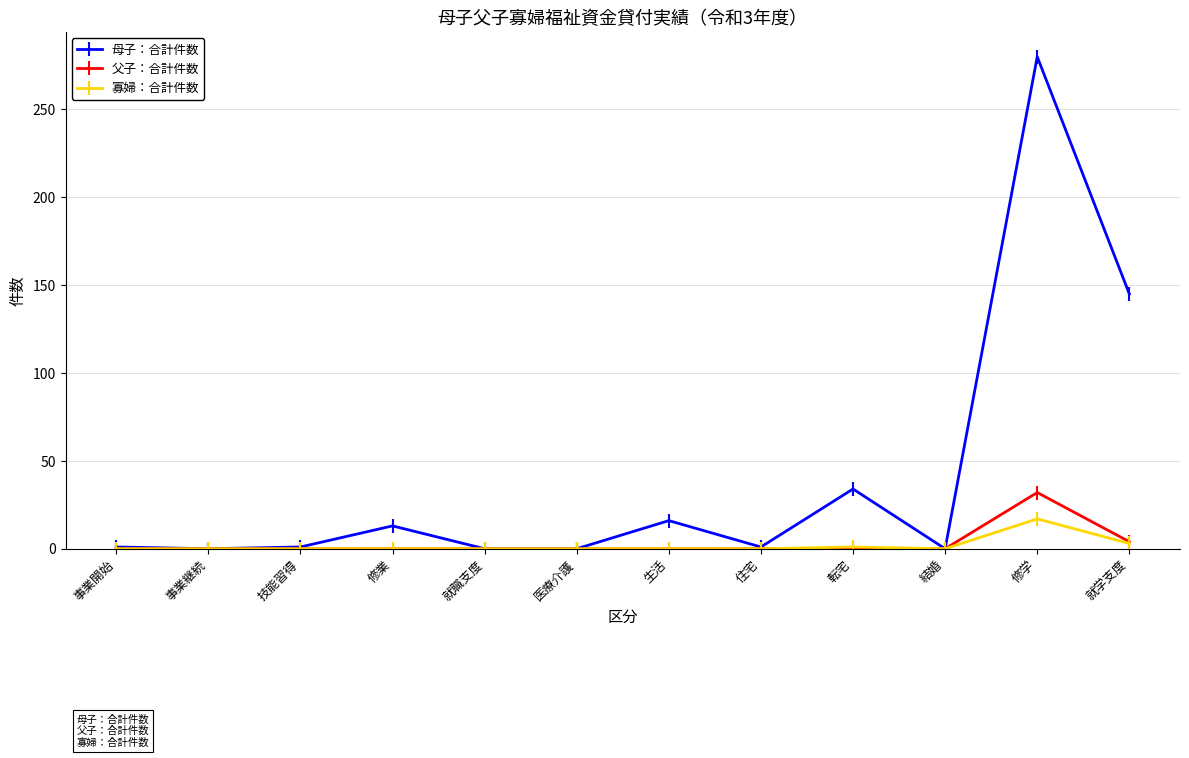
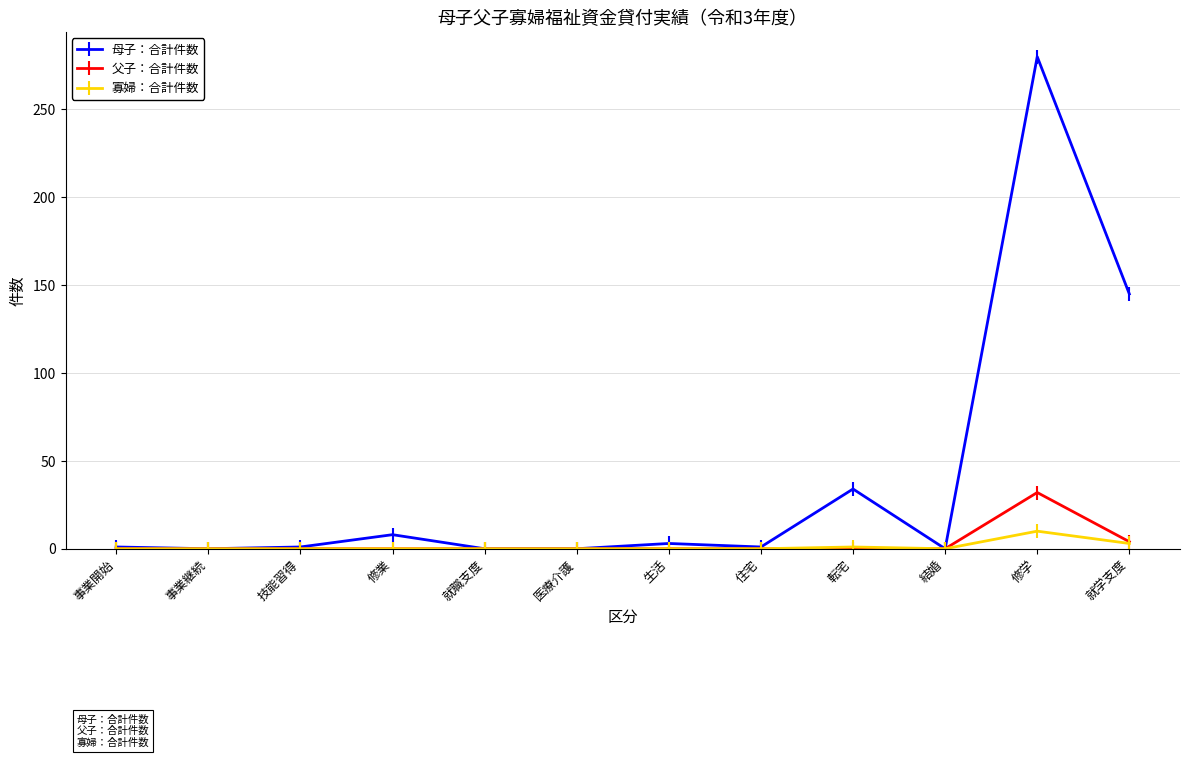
  {
    "母子：合計件数": {
-     "修業": 13,
-     "生活": 16,
+     "修業": 8,
+     "生活": 3,
      "転宅": 34,
      "修学": 280,
      "就学支度": 145
    },
    "父子：合計件数": {
      "修学": 32
    },
    "寡婦：合計件数": {
-     "修学": 17
+     "修学": 10
    }
  }
